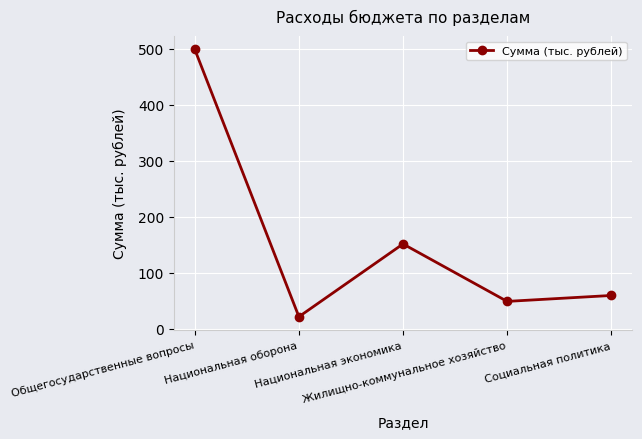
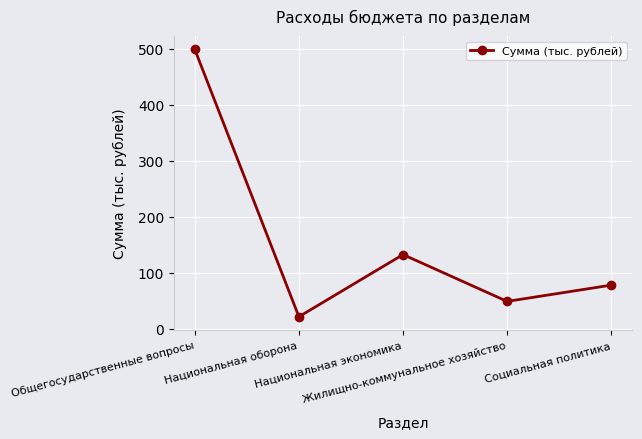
  {
    "Общегосударственные вопросы": 500,
    "Национальная оборона": 20,
-   "Национальная экономика": 150,
+   "Национальная экономика": 130,
    "Жилищно-коммунальное хозяйство": 50,
-   "Социальная политика": 60
+   "Социальная политика": 80
  }
